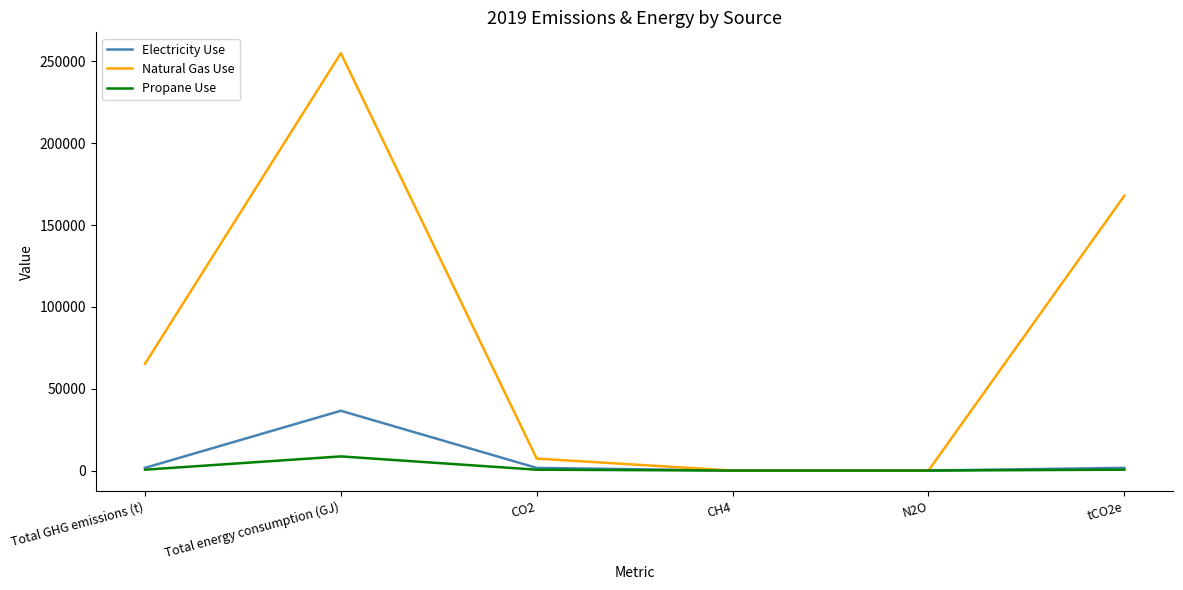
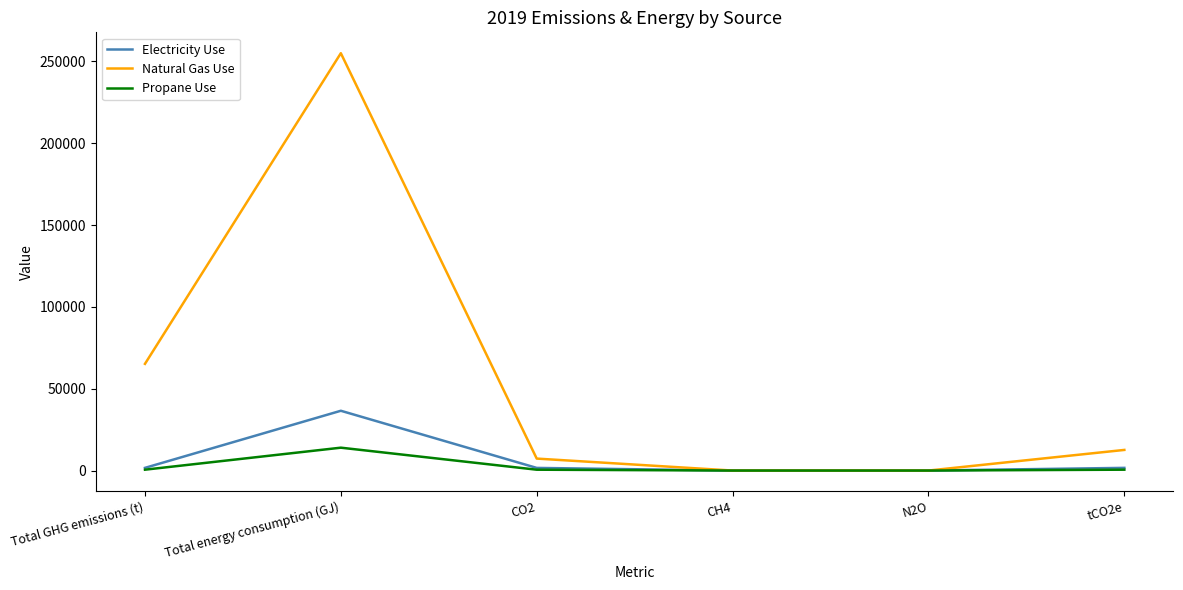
  {
    "Electricity Use": {
      "Total energy consumption (GJ)": 37000
    },
    "Natural Gas Use": {
      "Total GHG emissions (t)": 65000,
      "Total energy consumption (GJ)": 255000,
      "CO2": 7000,
-     "tCO2e": 168000
+     "tCO2e": 13000
    },
    "Propane Use": {
-     "Total energy consumption (GJ)": 9000
+     "Total energy consumption (GJ)": 14000
    }
  }
